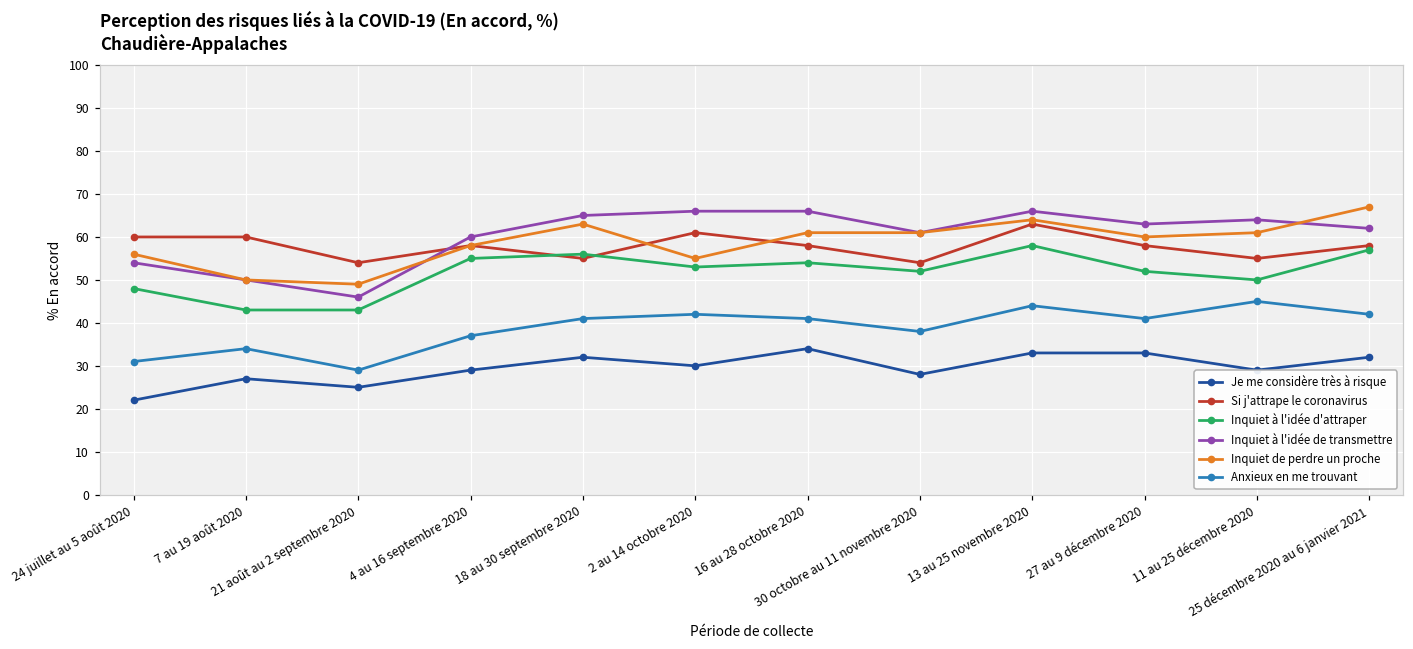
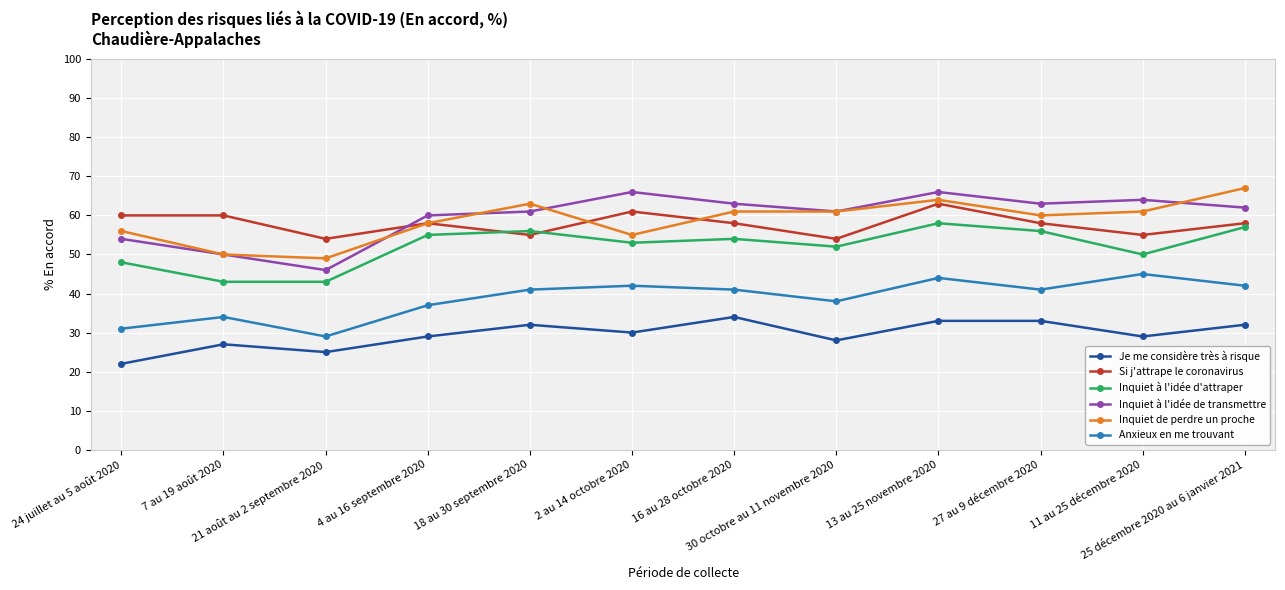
  {
    "Si j'attrape le coronavirus": {
      "24 juillet au 5 août 2020": 60,
      "7 au 19 août 2020": 60,
      "21 août au 2 septembre 2020": 54,
      "18 au 30 septembre 2020": 55,
      "2 au 14 octobre 2020": 61,
      "16 au 28 octobre 2020": 58,
      "30 octobre au 11 novembre 2020": 54,
      "13 au 25 novembre 2020": 63,
      "27 au 9 décembre 2020": 58,
      "11 au 25 décembre 2020": 55,
      "25 décembre 2020 au 6 janvier 2021": 58
    },
    "Inquiet à l'idée d'attraper": {
      "24 juillet au 5 août 2020": 48,
      "7 au 19 août 2020": 43,
      "21 août au 2 septembre 2020": 43,
      "4 au 16 septembre 2020": 55,
      "18 au 30 septembre 2020": 56,
      "2 au 14 octobre 2020": 53,
      "16 au 28 octobre 2020": 54,
      "30 octobre au 11 novembre 2020": 52,
      "13 au 25 novembre 2020": 58,
-     "27 au 9 décembre 2020": 52,
+     "27 au 9 décembre 2020": 56,
      "11 au 25 décembre 2020": 50,
      "25 décembre 2020 au 6 janvier 2021": 57
    },
    "Inquiet à l'idée de transmettre": {
      "24 juillet au 5 août 2020": 54,
      "21 août au 2 septembre 2020": 46,
      "4 au 16 septembre 2020": 60,
-     "18 au 30 septembre 2020": 65,
+     "18 au 30 septembre 2020": 61,
      "2 au 14 octobre 2020": 66,
-     "16 au 28 octobre 2020": 66,
+     "16 au 28 octobre 2020": 63,
      "13 au 25 novembre 2020": 66,
      "27 au 9 décembre 2020": 63,
      "11 au 25 décembre 2020": 64,
      "25 décembre 2020 au 6 janvier 2021": 62
    },
    "Inquiet de perdre un proche": {
      "24 juillet au 5 août 2020": 56,
      "21 août au 2 septembre 2020": 49,
      "18 au 30 septembre 2020": 63,
      "2 au 14 octobre 2020": 55,
      "16 au 28 octobre 2020": 61,
      "13 au 25 novembre 2020": 64,
      "27 au 9 décembre 2020": 60,
      "11 au 25 décembre 2020": 61,
      "25 décembre 2020 au 6 janvier 2021": 67
    }
  }
